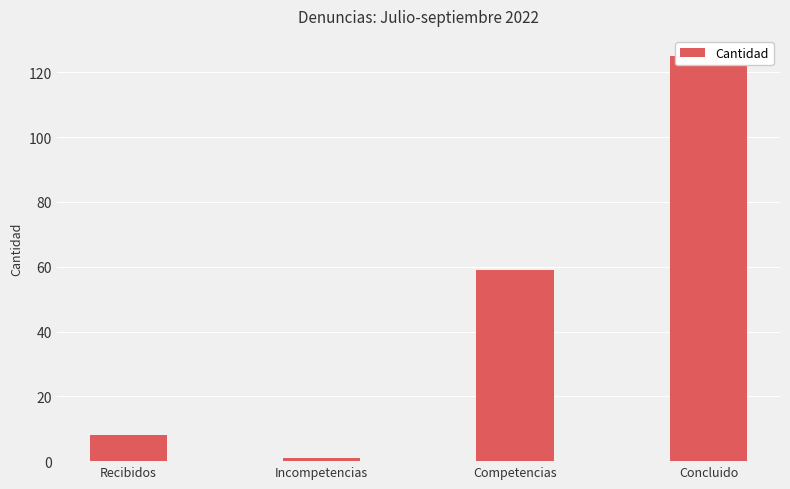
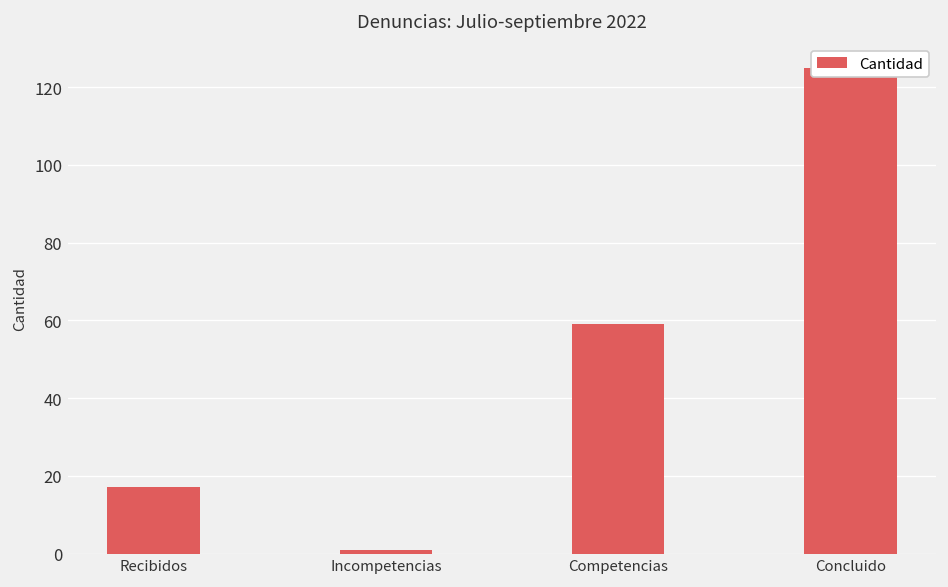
  {
-   "Recibidos": 8,
+   "Recibidos": 17,
    "Incompetencias": 1,
    "Competencias": 59
  }
